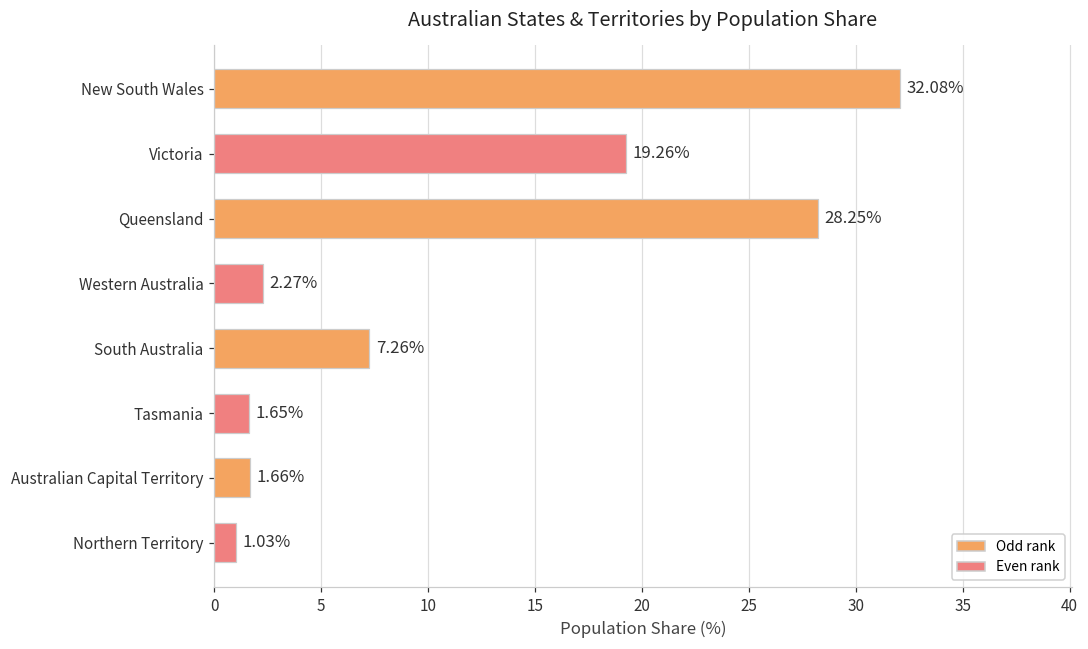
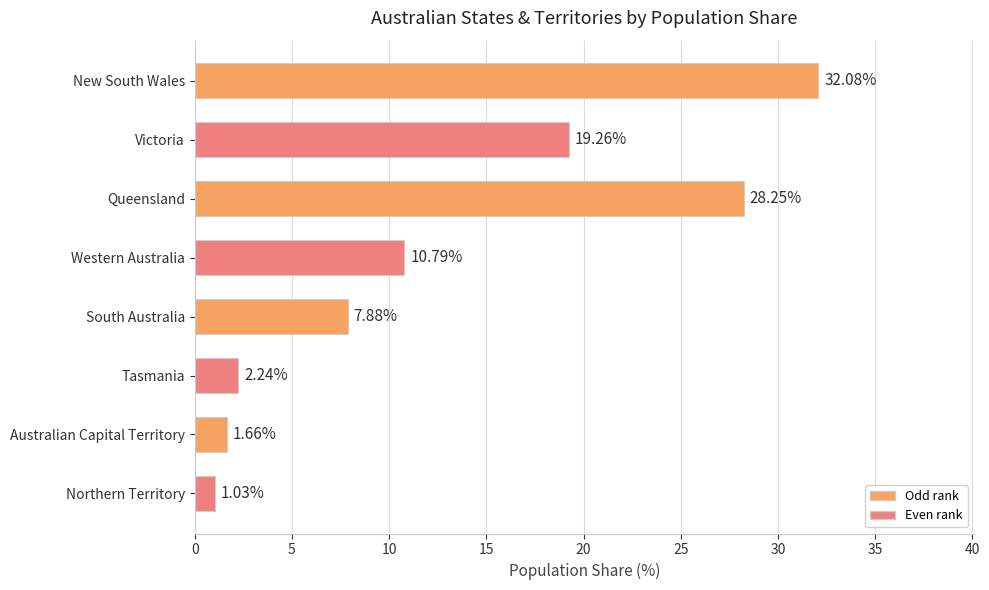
  {
    "New South Wales": "32.08%",
    "Victoria": "19.26%",
    "Queensland": "28.25%",
-   "Western Australia": "2.27%",
-   "South Australia": "7.26%",
-   "Tasmania": "1.65%",
+   "Western Australia": "10.79%",
+   "South Australia": "7.88%",
+   "Tasmania": "2.24%",
    "Australian Capital Territory": "1.66%",
    "Northern Territory": "1.03%"
  }
